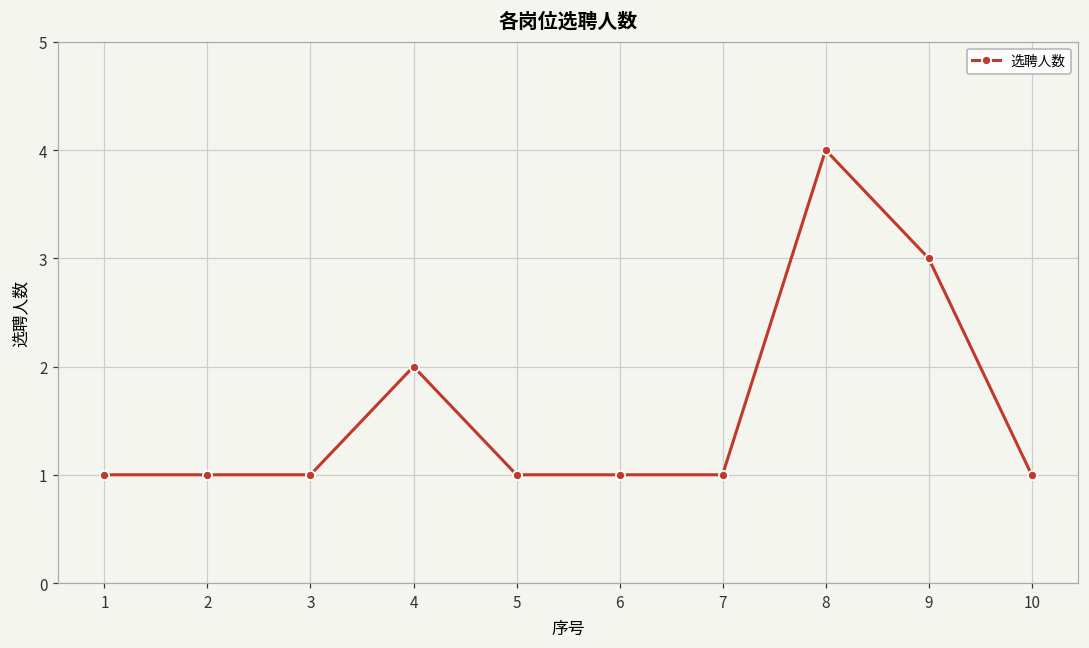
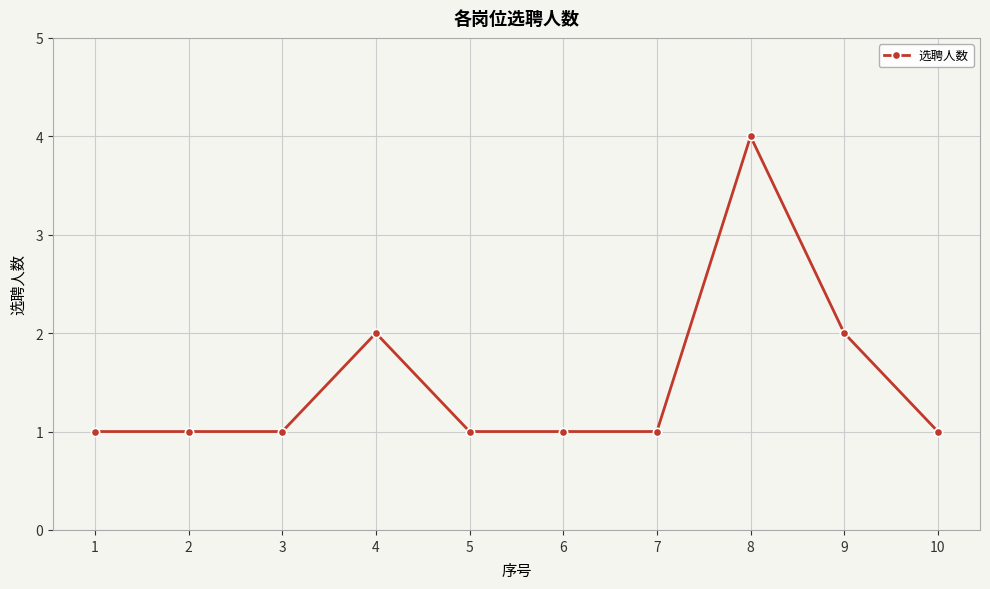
  {
    "1": 1,
    "2": 1,
    "3": 1,
    "4": 2,
    "5": 1,
    "6": 1,
    "7": 1,
    "8": 4,
-   "9": 3,
+   "9": 2,
    "10": 1
  }
